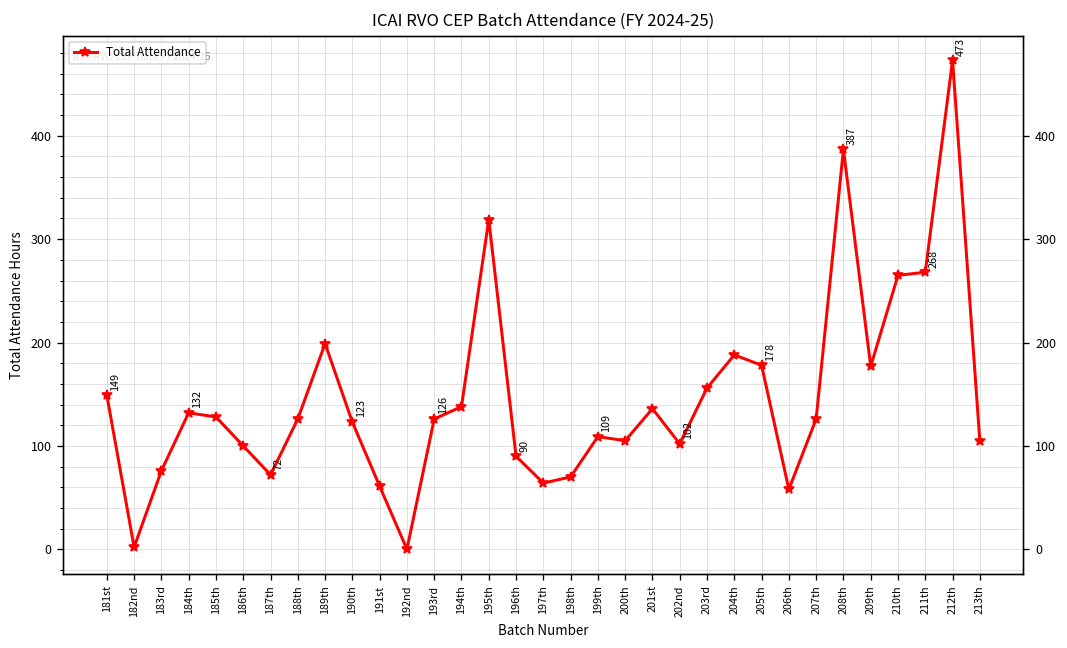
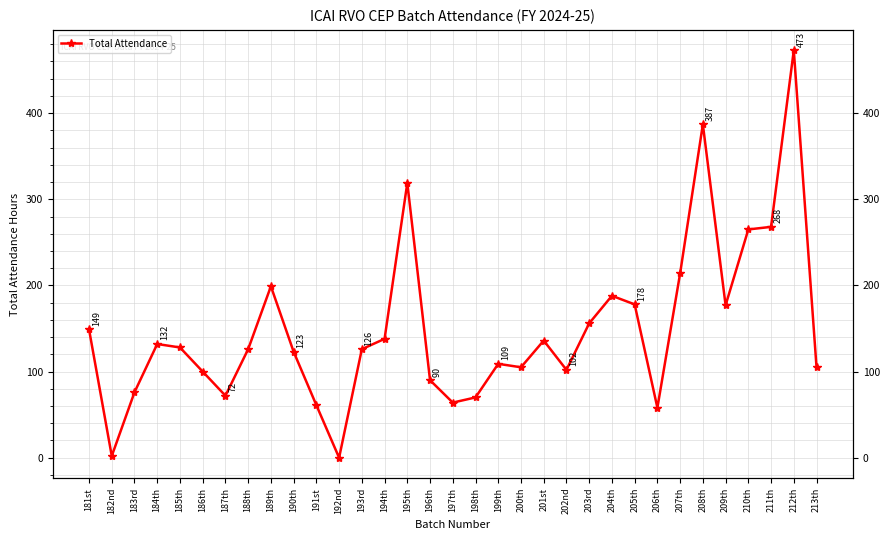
  {
    "182nd": 0,
    "183rd": 80,
    "185th": 130,
    "186th": 100,
    "188th": 130,
    "189th": 200,
    "191st": 60,
    "192nd": 0,
    "194th": 140,
    "195th": 320,
    "197th": 60,
    "198th": 70,
    "200th": 110,
    "201st": 140,
    "203rd": 160,
    "204th": 190,
    "206th": 60,
-   "207th": 130,
+   "207th": 210,
    "209th": 180,
    "210th": 270,
    "213th": 110
  }
